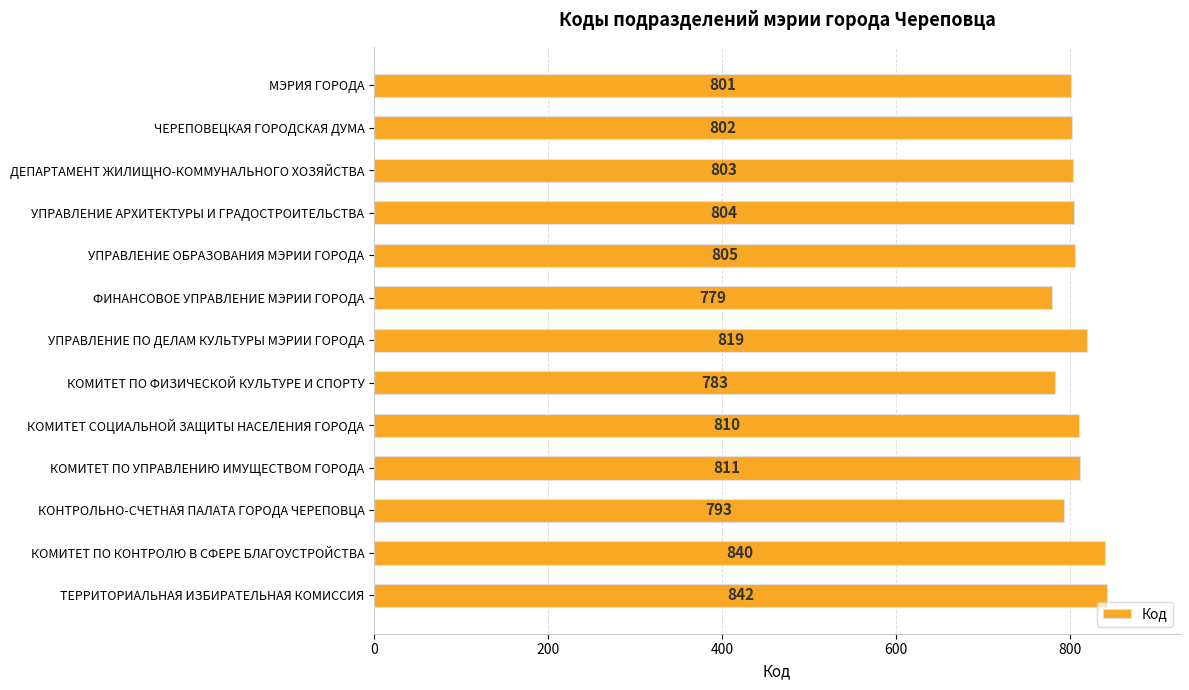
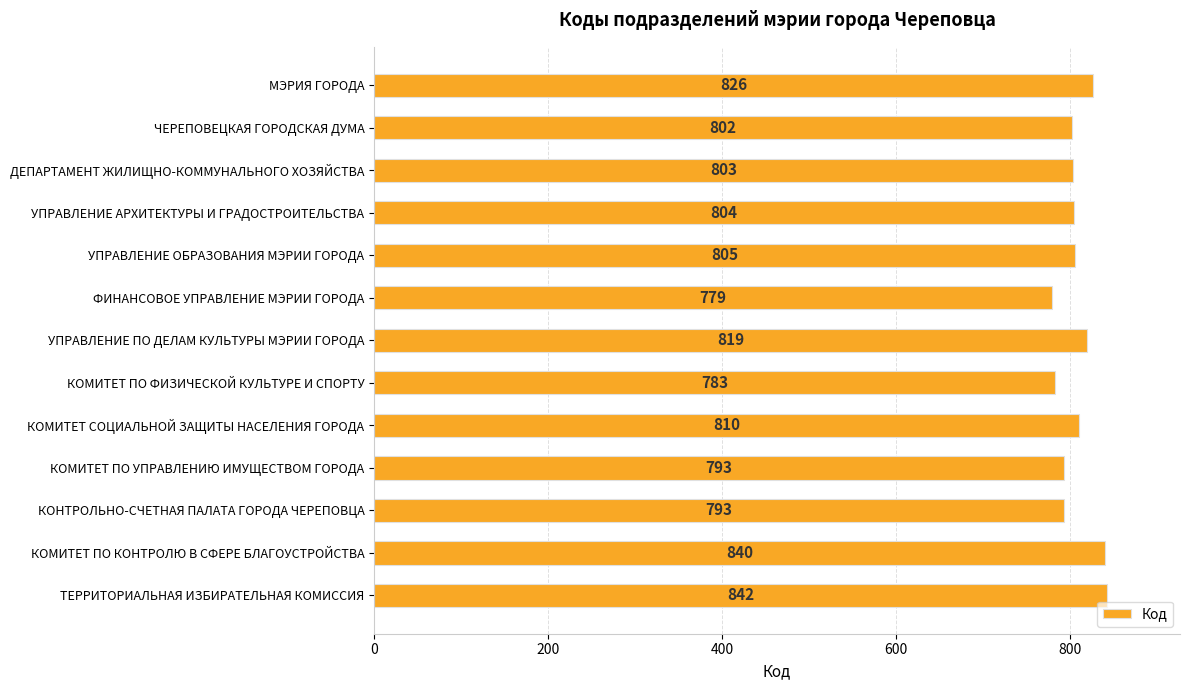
  {
-   "МЭРИЯ ГОРОДА": 801,
+   "МЭРИЯ ГОРОДА": 826,
    "ЧЕРЕПОВЕЦКАЯ ГОРОДСКАЯ ДУМА": 802,
    "ДЕПАРТАМЕНТ ЖИЛИЩНО-КОММУНАЛЬНОГО ХОЗЯЙСТВА": 803,
    "УПРАВЛЕНИЕ АРХИТЕКТУРЫ И ГРАДОСТРОИТЕЛЬСТВА": 804,
    "УПРАВЛЕНИЕ ОБРАЗОВАНИЯ МЭРИИ ГОРОДА": 805,
    "ФИНАНСОВОЕ УПРАВЛЕНИЕ МЭРИИ ГОРОДА": 779,
    "УПРАВЛЕНИЕ ПО ДЕЛАМ КУЛЬТУРЫ МЭРИИ ГОРОДА": 819,
    "КОМИТЕТ ПО ФИЗИЧЕСКОЙ КУЛЬТУРЕ И СПОРТУ": 783,
    "КОМИТЕТ СОЦИАЛЬНОЙ ЗАЩИТЫ НАСЕЛЕНИЯ ГОРОДА": 810,
-   "КОМИТЕТ ПО УПРАВЛЕНИЮ ИМУЩЕСТВОМ ГОРОДА": 811,
+   "КОМИТЕТ ПО УПРАВЛЕНИЮ ИМУЩЕСТВОМ ГОРОДА": 793,
    "КОНТРОЛЬНО-СЧЕТНАЯ ПАЛАТА ГОРОДА ЧЕРЕПОВЦА": 793,
    "КОМИТЕТ ПО КОНТРОЛЮ В СФЕРЕ БЛАГОУСТРОЙСТВА": 840,
    "ТЕРРИТОРИАЛЬНАЯ ИЗБИРАТЕЛЬНАЯ КОМИССИЯ": 842
  }
